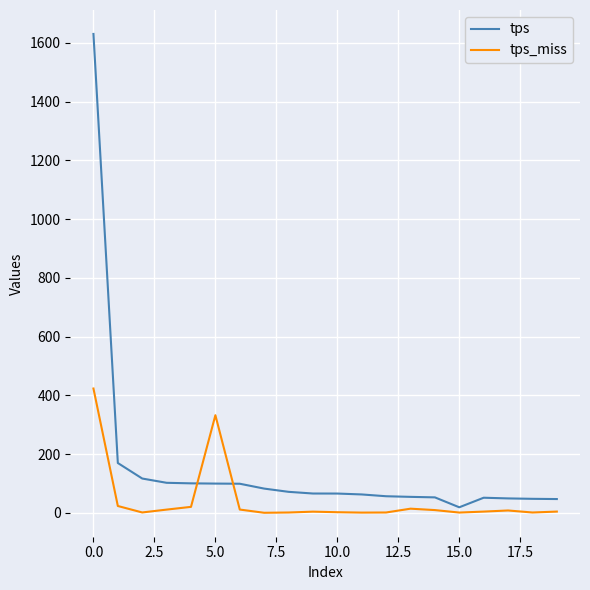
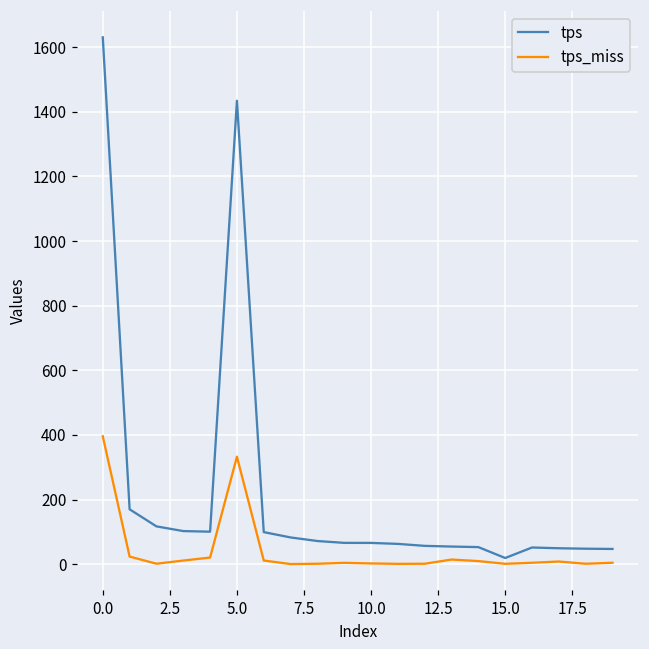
  {
    "tps": {
      "0.0": 1630,
-     "5.0": 100,
+     "5.0": 1430,
      "10.0": 70,
      "15.0": 20
    },
    "tps_miss": {
-     "0.0": 420,
+     "0.0": 400,
      "5.0": 330,
      "10.0": 0,
      "15.0": 0
    }
  }
